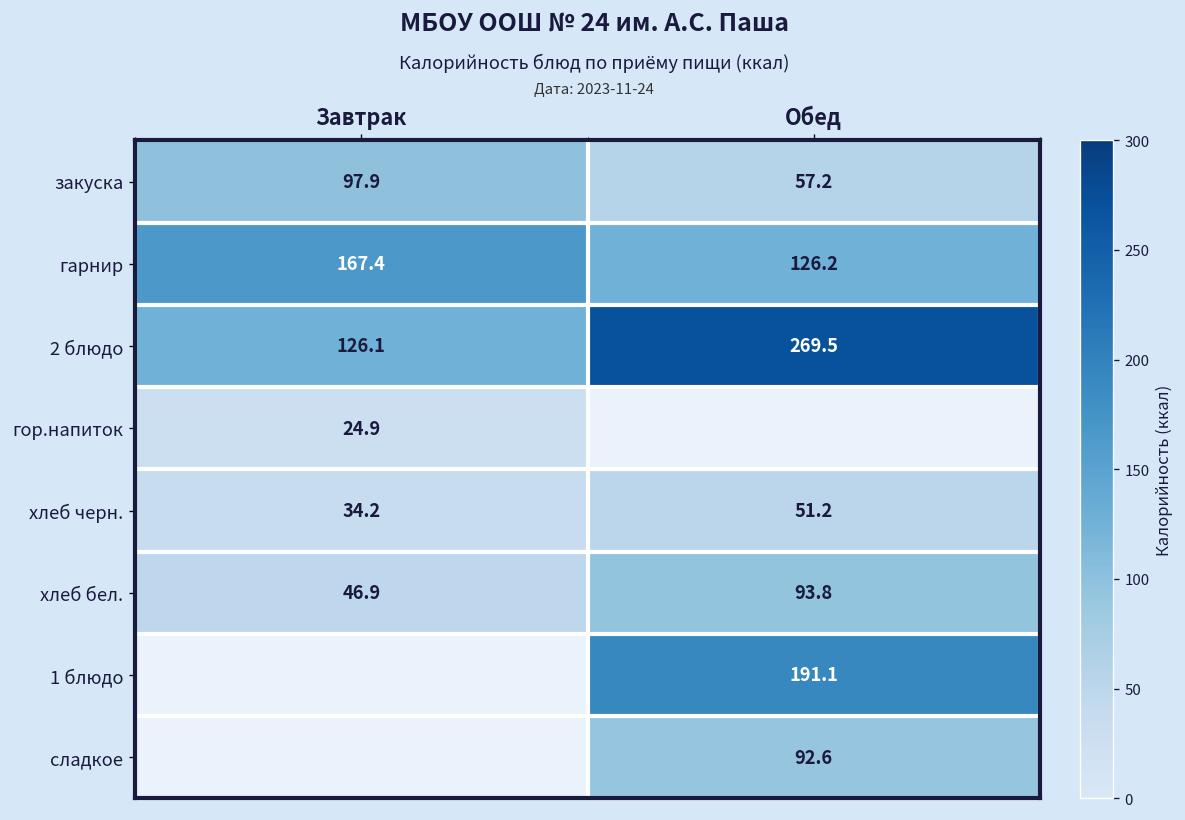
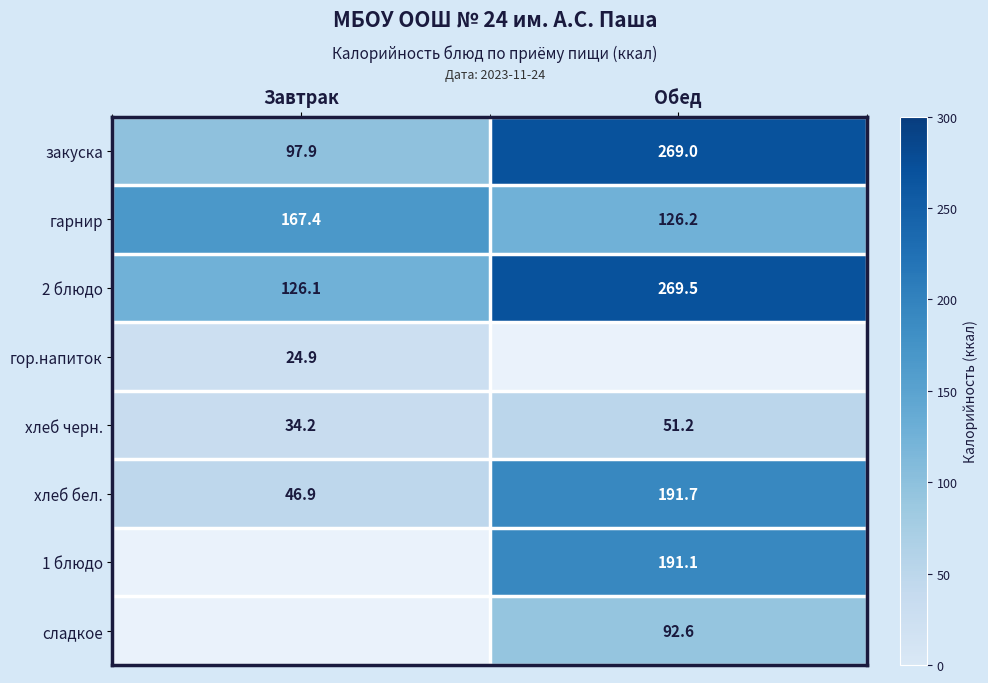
  {
    "закуска": {
      "Завтрак": 97.9,
-     "Обед": 57.2
+     "Обед": 269.0
    },
    "гарнир": {
      "Завтрак": 167.4,
      "Обед": 126.2
    },
    "2 блюдо": {
      "Завтрак": 126.1,
      "Обед": 269.5
    },
    "гор.напиток": {
      "Завтрак": 24.9
    },
    "хлеб черн.": {
      "Завтрак": 34.2,
      "Обед": 51.2
    },
    "хлеб бел.": {
      "Завтрак": 46.9,
-     "Обед": 93.8
+     "Обед": 191.7
    },
    "1 блюдо": {
      "Обед": 191.1
    },
    "сладкое": {
      "Обед": 92.6
    }
  }
